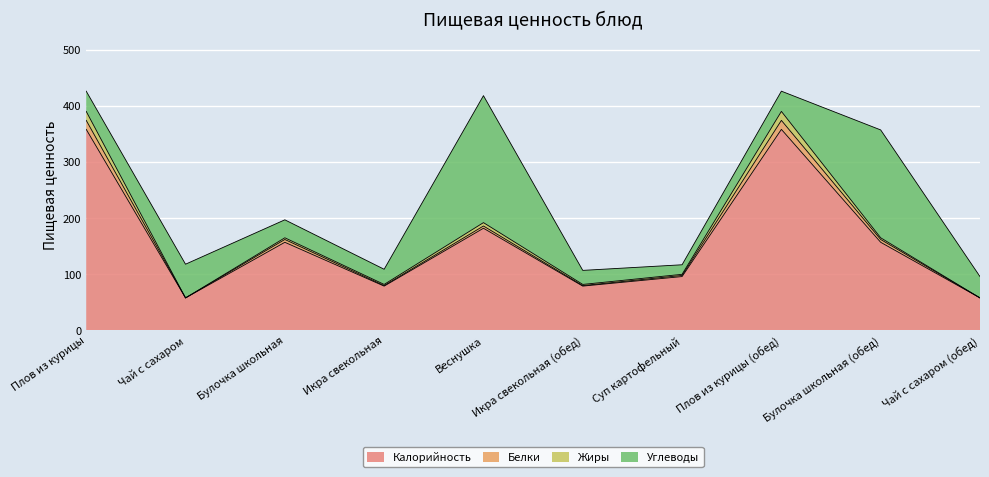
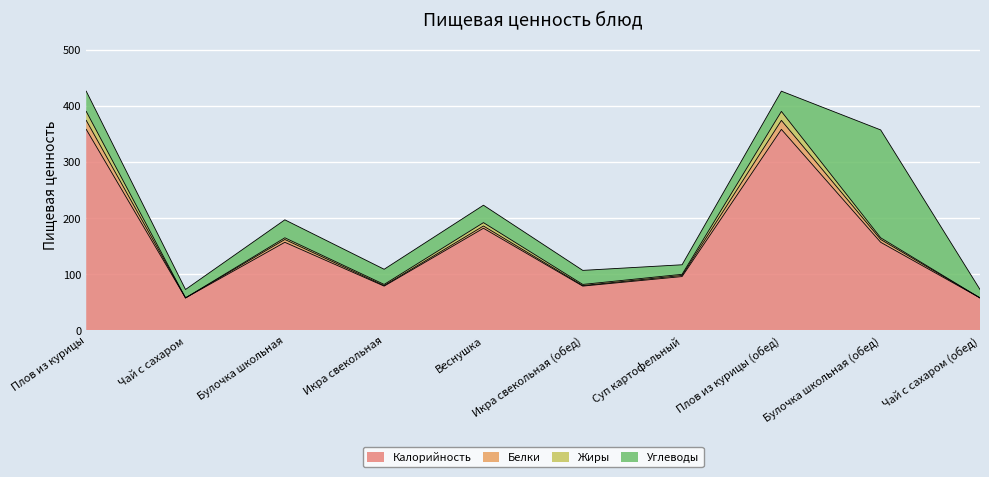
  {
    "Углеводы": {
      "Плов из курицы": 40,
-     "Чай с сахаром": 60,
+     "Чай с сахаром": 20,
      "Булочка школьная": 30,
      "Икра свекольная": 30,
-     "Веснушка": 230,
+     "Веснушка": 30,
      "Икра свекольная (обед)": 30,
      "Суп картофельный": 20,
      "Плов из курицы (обед)": 40,
      "Булочка школьная (обед)": 190,
-     "Чай с сахаром (обед)": 40
+     "Чай с сахаром (обед)": 20
    }
  }
